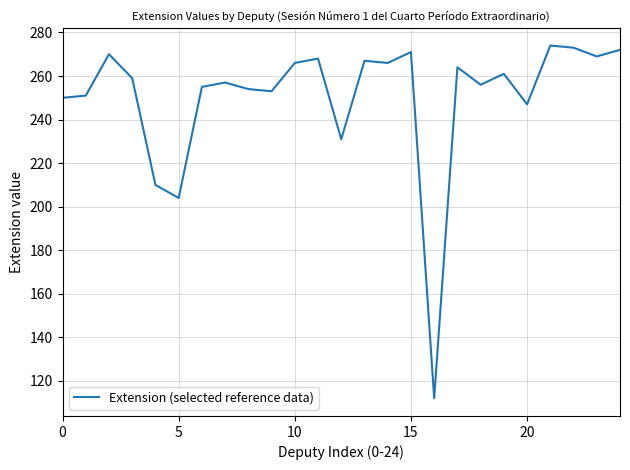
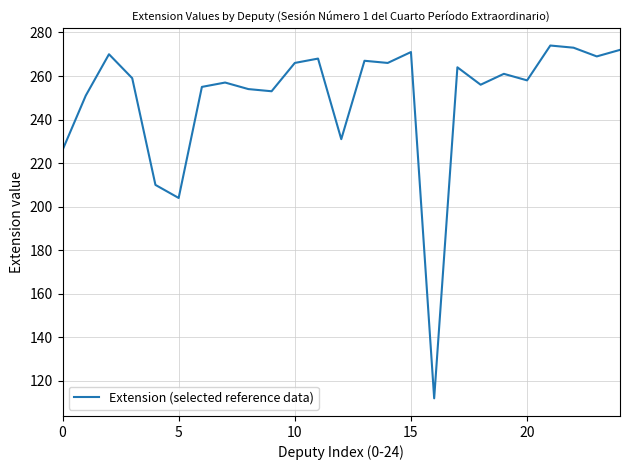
  {
-   "0": 250,
+   "0": 226,
    "5": 204,
    "10": 266,
    "15": 271,
-   "20": 247
+   "20": 258
  }
